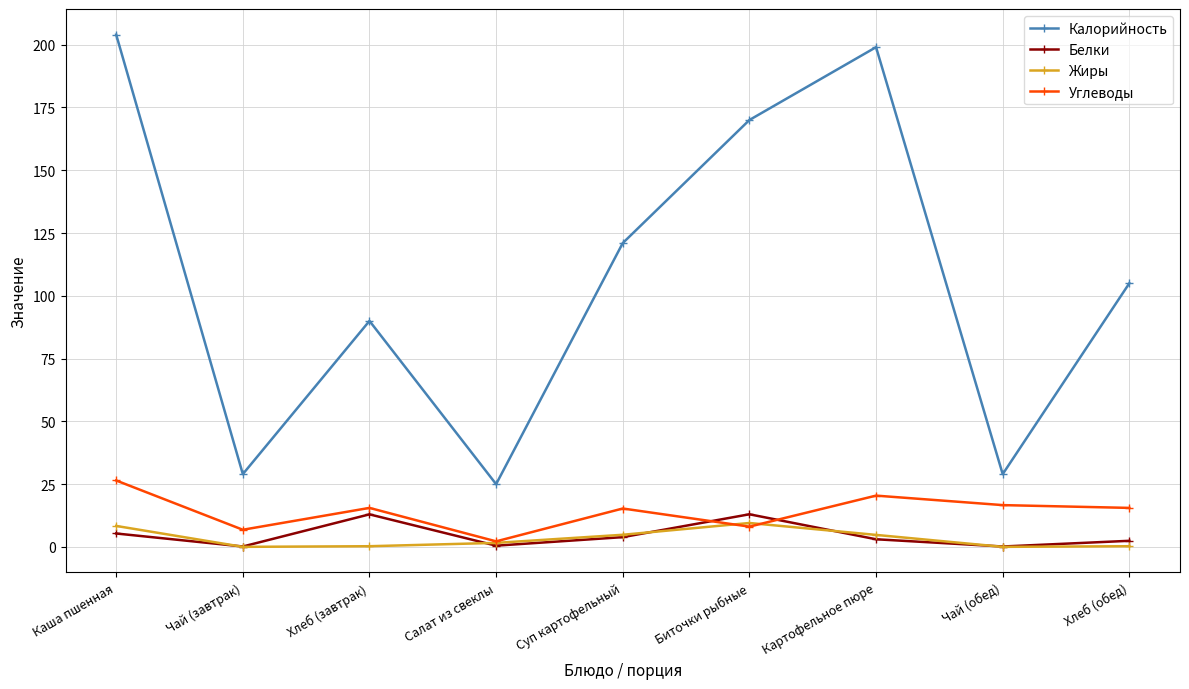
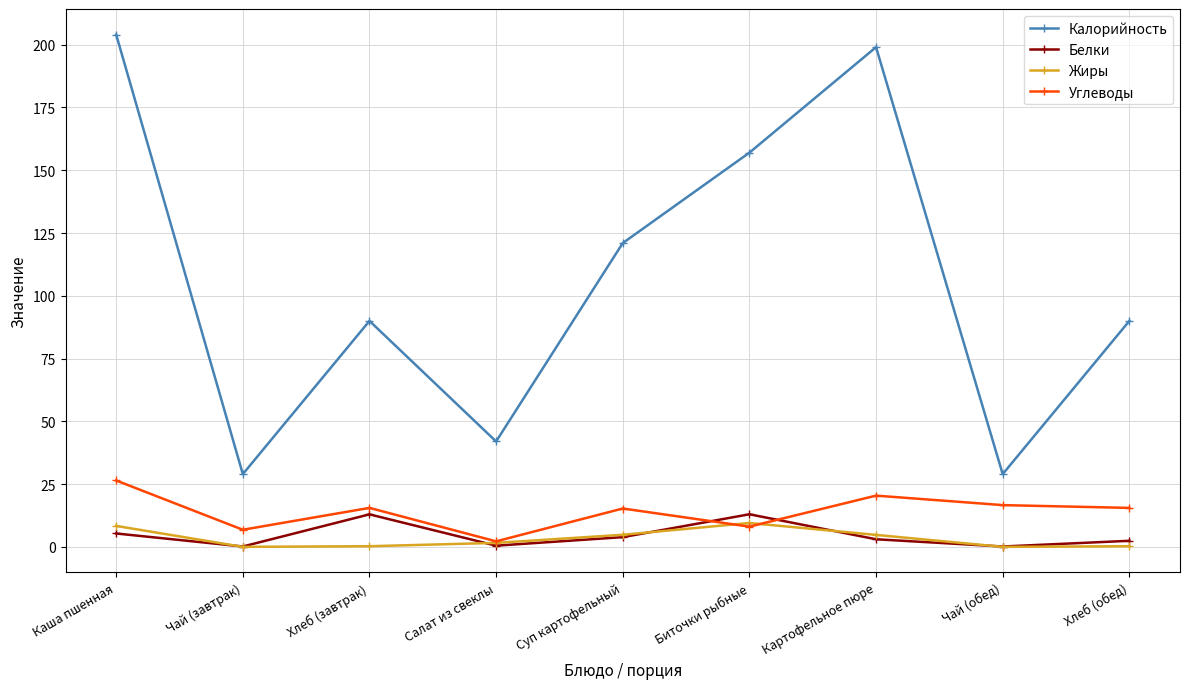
  {
    "Калорийность": {
      "Каша пшенная": 204,
      "Чай (завтрак)": 29,
      "Хлеб (завтрак)": 90,
-     "Салат из свеклы": 25,
+     "Салат из свеклы": 42,
      "Суп картофельный": 121,
-     "Биточки рыбные": 170,
+     "Биточки рыбные": 157,
      "Картофельное пюре": 199,
      "Чай (обед)": 29,
-     "Хлеб (обед)": 105
+     "Хлеб (обед)": 90
    },
    "Белки": {
      "Каша пшенная": 5,
      "Хлеб (завтрак)": 13,
      "Салат из свеклы": 1,
      "Биточки рыбные": 13,
      "Картофельное пюре": 3,
      "Хлеб (обед)": 2
    },
    "Жиры": {
      "Каша пшенная": 8,
      "Хлеб (завтрак)": 0,
      "Биточки рыбные": 10,
      "Картофельное пюре": 5,
      "Хлеб (обед)": 0
    },
    "Углеводы": {
      "Каша пшенная": 26,
      "Чай (завтрак)": 7,
      "Хлеб (завтрак)": 16,
      "Суп картофельный": 15,
      "Биточки рыбные": 8,
      "Картофельное пюре": 20,
      "Чай (обед)": 17,
      "Хлеб (обед)": 16
    }
  }
